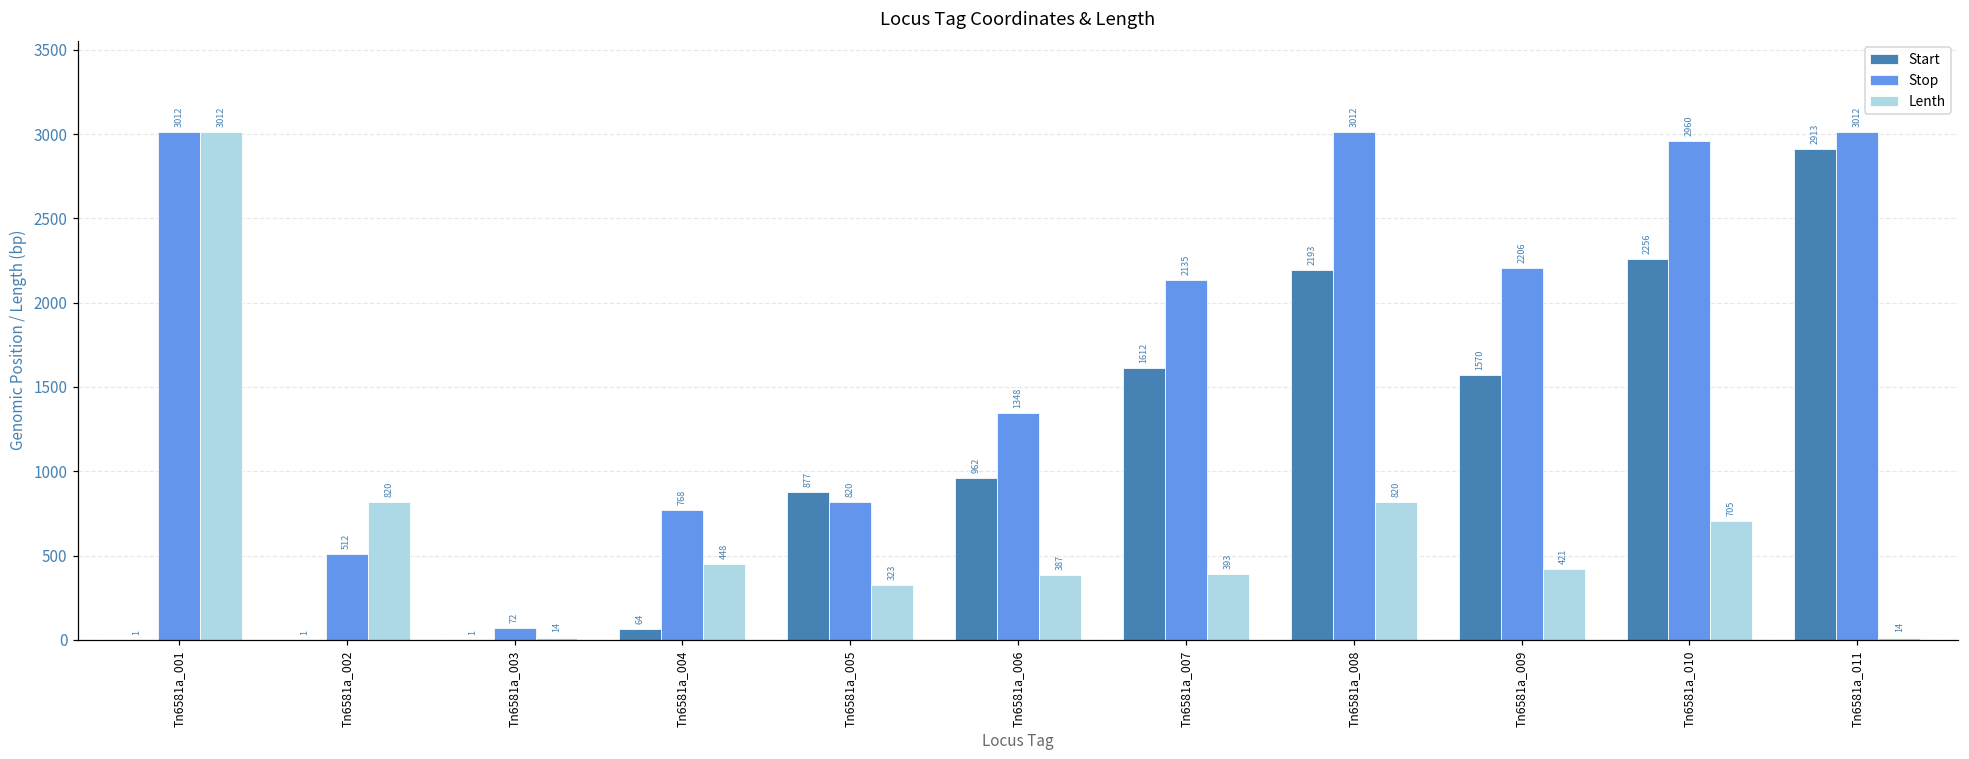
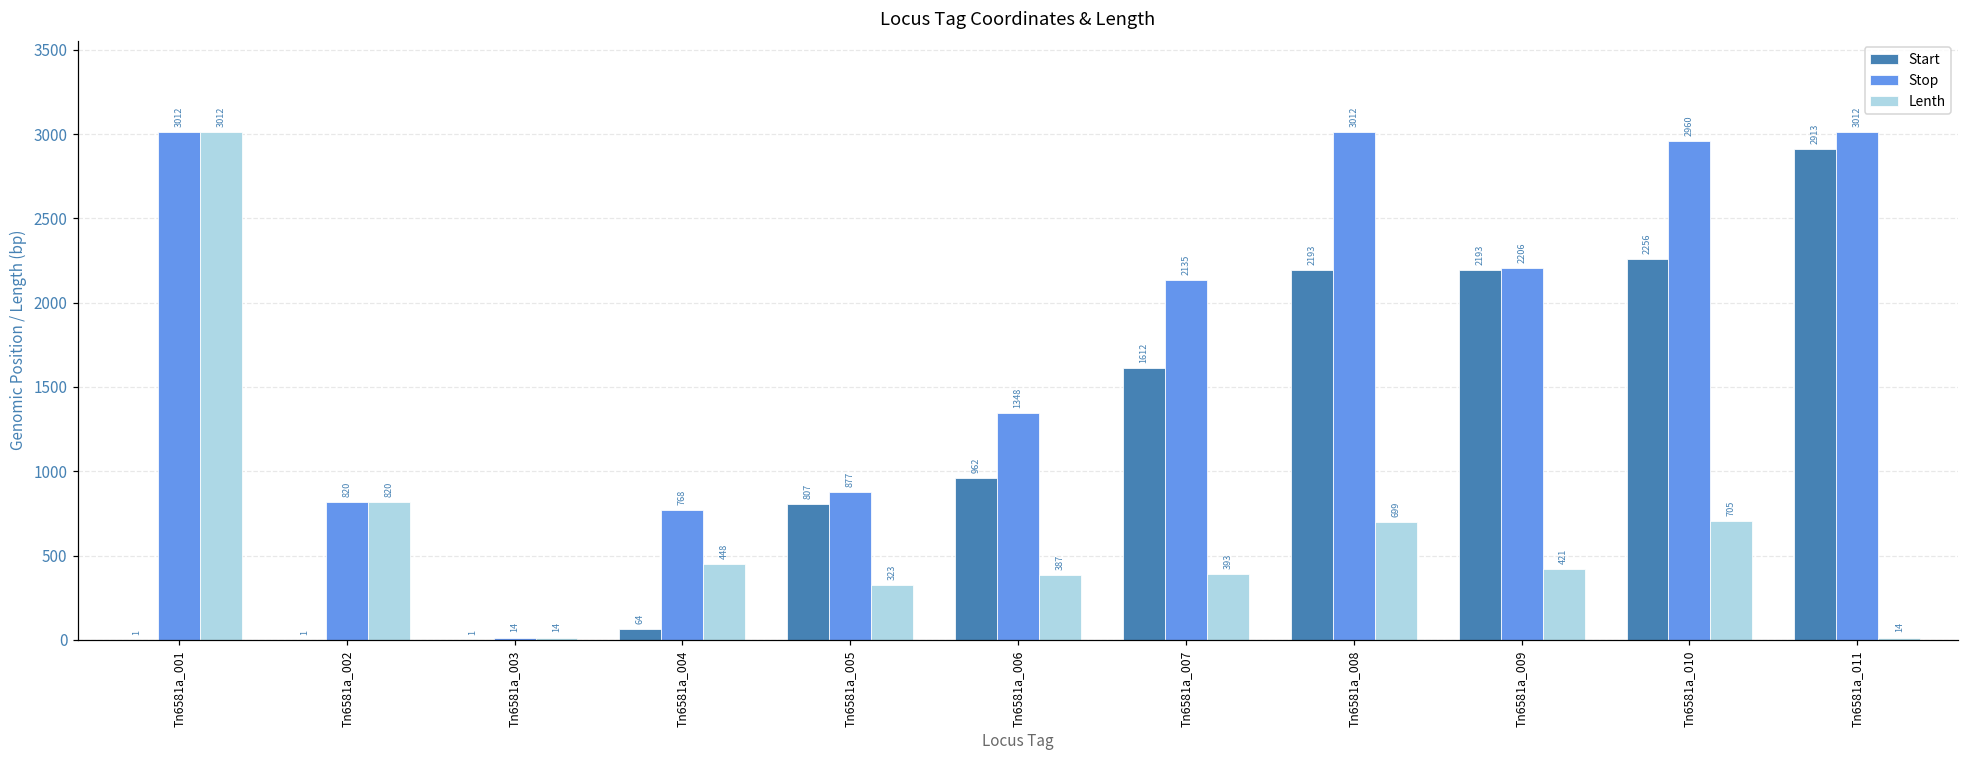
  {
    "Start": {
      "Tn6581a_001": 1,
      "Tn6581a_002": 1,
      "Tn6581a_003": 1,
      "Tn6581a_004": 64,
-     "Tn6581a_005": 877,
+     "Tn6581a_005": 807,
      "Tn6581a_006": 962,
      "Tn6581a_007": 1612,
      "Tn6581a_008": 2193,
-     "Tn6581a_009": 1570,
+     "Tn6581a_009": 2193,
      "Tn6581a_010": 2256,
      "Tn6581a_011": 2913
    },
    "Stop": {
      "Tn6581a_001": 3012,
-     "Tn6581a_002": 512,
-     "Tn6581a_003": 72,
+     "Tn6581a_002": 820,
+     "Tn6581a_003": 14,
      "Tn6581a_004": 768,
-     "Tn6581a_005": 820,
+     "Tn6581a_005": 877,
      "Tn6581a_006": 1348,
      "Tn6581a_007": 2135,
      "Tn6581a_008": 3012,
      "Tn6581a_009": 2206,
      "Tn6581a_010": 2960,
      "Tn6581a_011": 3012
    },
    "Lenth": {
      "Tn6581a_001": 3012,
      "Tn6581a_002": 820,
      "Tn6581a_003": 14,
      "Tn6581a_004": 448,
      "Tn6581a_005": 323,
      "Tn6581a_006": 387,
      "Tn6581a_007": 393,
-     "Tn6581a_008": 820,
+     "Tn6581a_008": 699,
      "Tn6581a_009": 421,
      "Tn6581a_010": 705,
      "Tn6581a_011": 14
    }
  }
